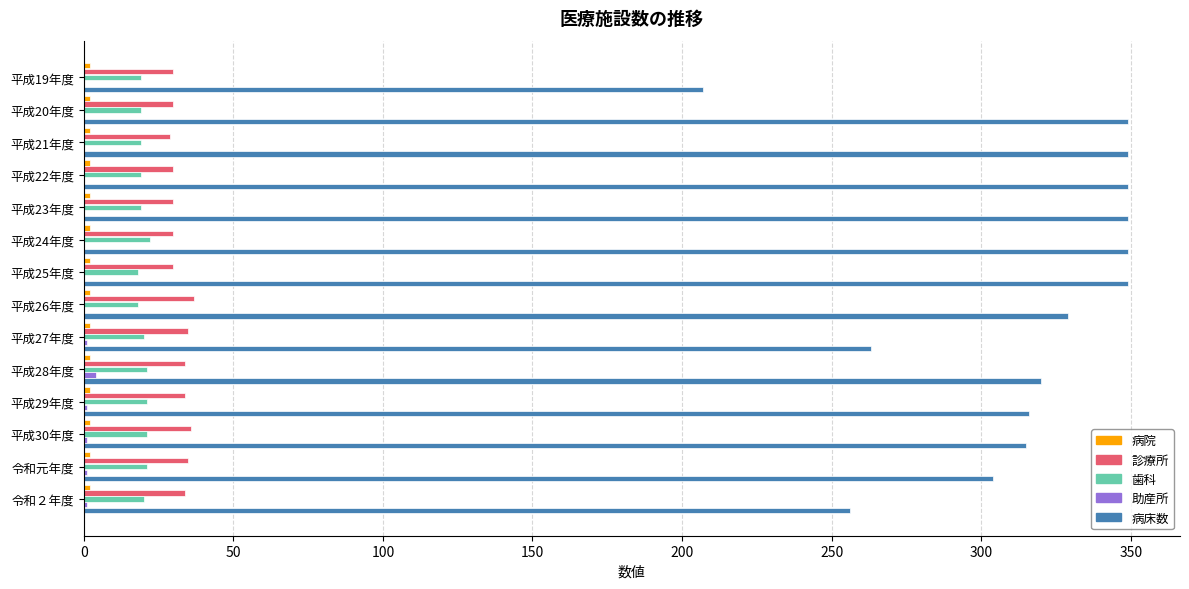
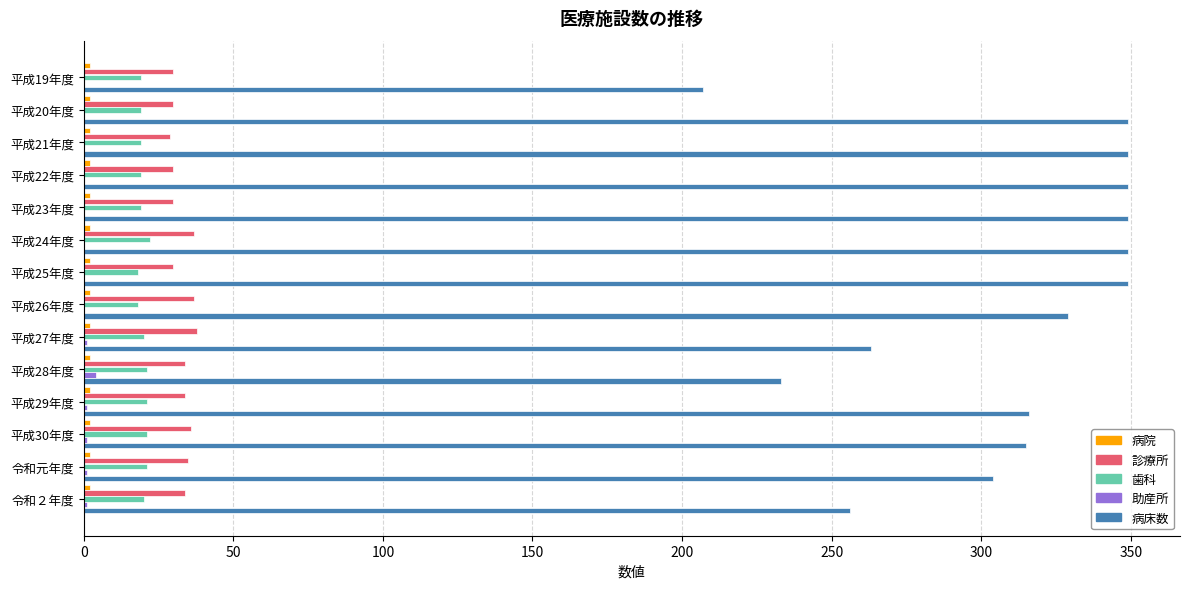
  {
    "病院": {
      "平成19年度": 2,
      "平成20年度": 2,
      "平成21年度": 2,
      "平成22年度": 2,
      "平成23年度": 2,
      "平成24年度": 2,
      "平成25年度": 2,
      "平成26年度": 2,
      "平成27年度": 2,
      "平成28年度": 2,
      "平成29年度": 2,
      "平成30年度": 2,
      "令和元年度": 2,
      "令和２年度": 2
    },
    "診療所": {
      "平成19年度": 30,
      "平成20年度": 30,
      "平成21年度": 29,
      "平成22年度": 30,
      "平成23年度": 30,
-     "平成24年度": 30,
+     "平成24年度": 37,
      "平成25年度": 30,
      "平成26年度": 37,
-     "平成27年度": 35,
+     "平成27年度": 38,
      "平成28年度": 34,
      "平成29年度": 34,
      "平成30年度": 36,
      "令和元年度": 35,
      "令和２年度": 34
    },
    "歯科": {
      "平成19年度": 19,
      "平成20年度": 19,
      "平成21年度": 19,
      "平成22年度": 19,
      "平成23年度": 19,
      "平成24年度": 22,
      "平成25年度": 18,
      "平成26年度": 18,
      "平成27年度": 20,
      "平成28年度": 21,
      "平成29年度": 21,
      "平成30年度": 21,
      "令和元年度": 21,
      "令和２年度": 20
    },
    "助産所": {
      "平成19年度": 0,
      "平成20年度": 0,
      "平成21年度": 0,
      "平成22年度": 0,
      "平成23年度": 0,
      "平成24年度": 0,
      "平成25年度": 0,
      "平成26年度": 0,
      "平成27年度": 1,
      "平成28年度": 4,
      "平成29年度": 1,
      "平成30年度": 1,
      "令和元年度": 1,
      "令和２年度": 1
    },
    "病床数": {
      "平成19年度": 207,
      "平成20年度": 349,
      "平成21年度": 349,
      "平成22年度": 349,
      "平成23年度": 349,
      "平成24年度": 349,
      "平成25年度": 349,
      "平成26年度": 329,
      "平成27年度": 263,
-     "平成28年度": 320,
+     "平成28年度": 233,
      "平成29年度": 316,
      "平成30年度": 315,
      "令和元年度": 304,
      "令和２年度": 256
    }
  }
